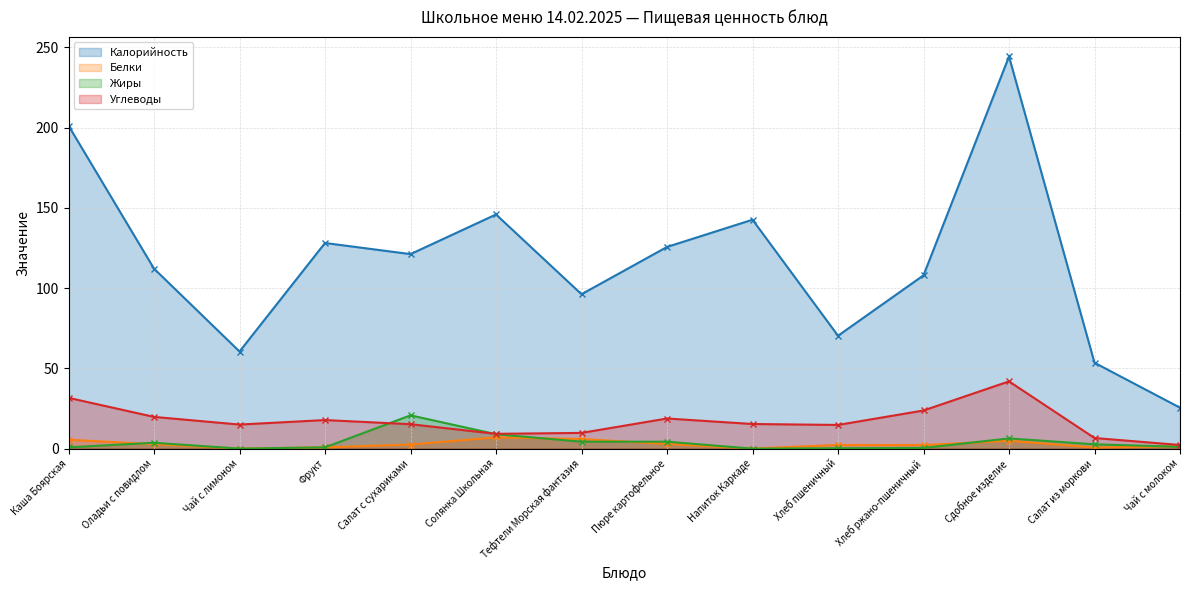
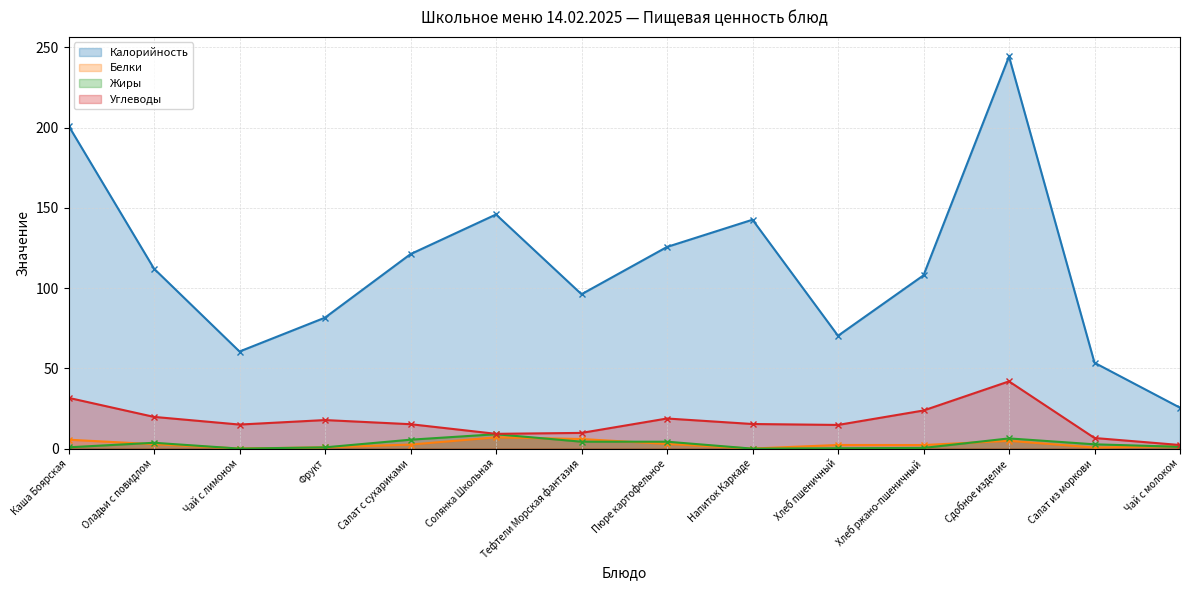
  {
    "Калорийность": {
      "Каша Боярская": 201,
      "Оладьи с повидлом": 112,
      "Чай с лимоном": 61,
-     "Фрукт": 128,
+     "Фрукт": 82,
      "Салат с сухариками": 121,
      "Солянка Школьная": 146,
      "Тефтели Морская фантазия": 96,
      "Пюре картофельное": 126,
      "Напиток Каркаде": 143,
      "Хлеб пшеничный": 70,
      "Хлеб ржано-пшеничный": 108,
      "Сдобное изделие": 244,
      "Салат из моркови": 54,
      "Чай с молоком": 26
    },
    "Жиры": {
      "Каша Боярская": 1,
-     "Салат с сухариками": 21,
+     "Салат с сухариками": 6,
      "Тефтели Морская фантазия": 4,
      "Хлеб пшеничный": 0,
      "Хлеб ржано-пшеничный": 0,
      "Салат из моркови": 3
    }
  }
